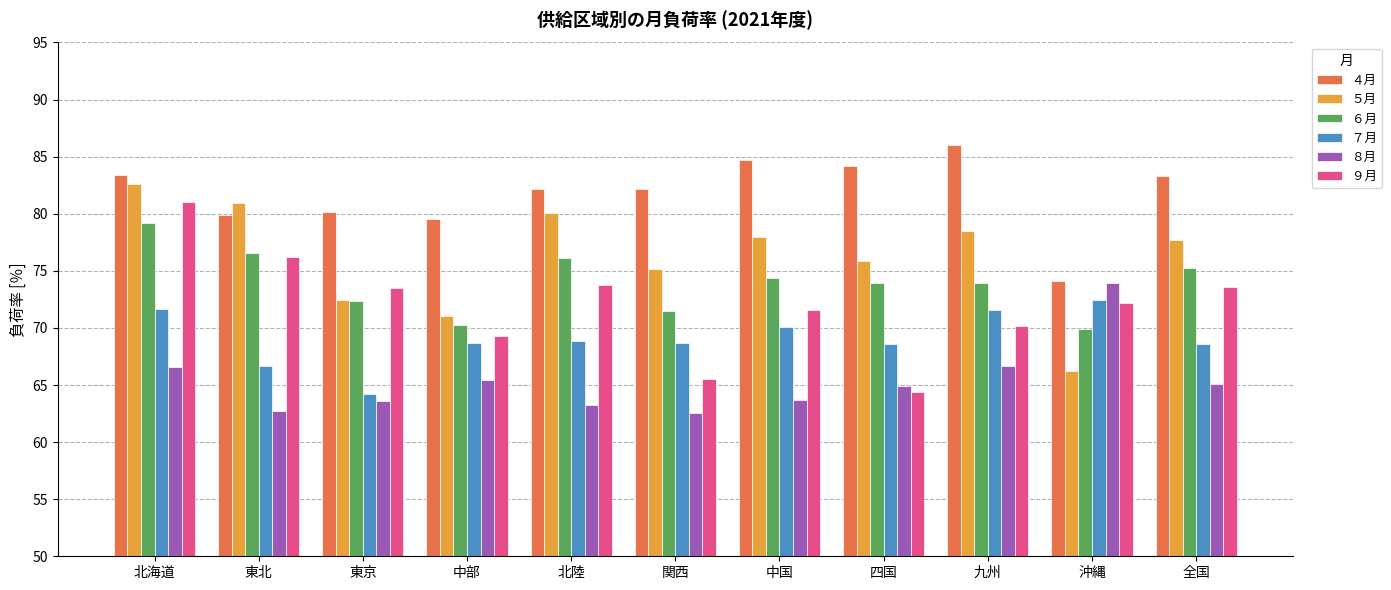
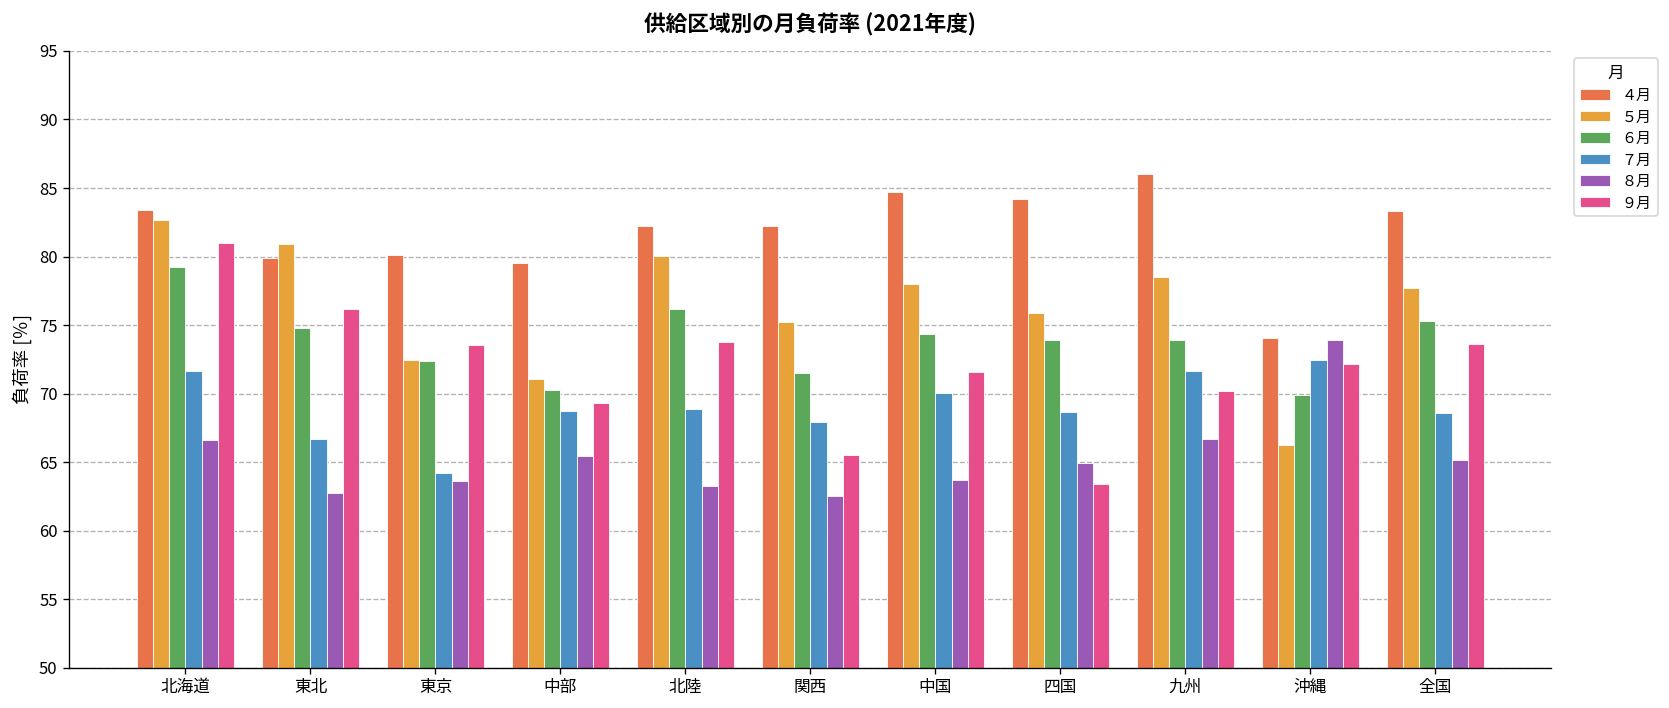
  {
    "６月": {
      "北海道": 79.2,
-     "東北": 76.6,
+     "東北": 74.8,
      "東京": 72.4,
      "中部": 70.3,
      "北陸": 76.2,
      "関西": 71.5,
      "中国": 74.4,
      "四国": 73.9,
      "九州": 73.9,
      "沖縄": 69.9,
      "全国": 75.3
    },
    "７月": {
      "北海道": 71.7,
      "東北": 66.7,
      "東京": 64.2,
      "中部": 68.7,
      "北陸": 68.8,
-     "関西": 68.7,
+     "関西": 67.9,
      "中国": 70.1,
      "四国": 68.6,
      "九州": 71.6,
      "沖縄": 72.5,
      "全国": 68.6
    },
    "８月": {
      "北海道": 66.6,
      "東北": 62.8,
      "東京": 63.6,
      "中部": 65.4,
      "北陸": 63.3,
      "関西": 62.6,
      "中国": 63.7,
      "四国": 64.9,
      "九州": 66.7,
      "沖縄": 73.9,
      "全国": 65.1
    },
    "９月": {
      "北海道": 81.0,
      "東北": 76.2,
      "東京": 73.5,
      "中部": 69.3,
      "北陸": 73.8,
      "関西": 65.5,
      "中国": 71.6,
-     "四国": 64.4,
+     "四国": 63.4,
      "九州": 70.2,
      "沖縄": 72.2,
      "全国": 73.6
    }
  }
